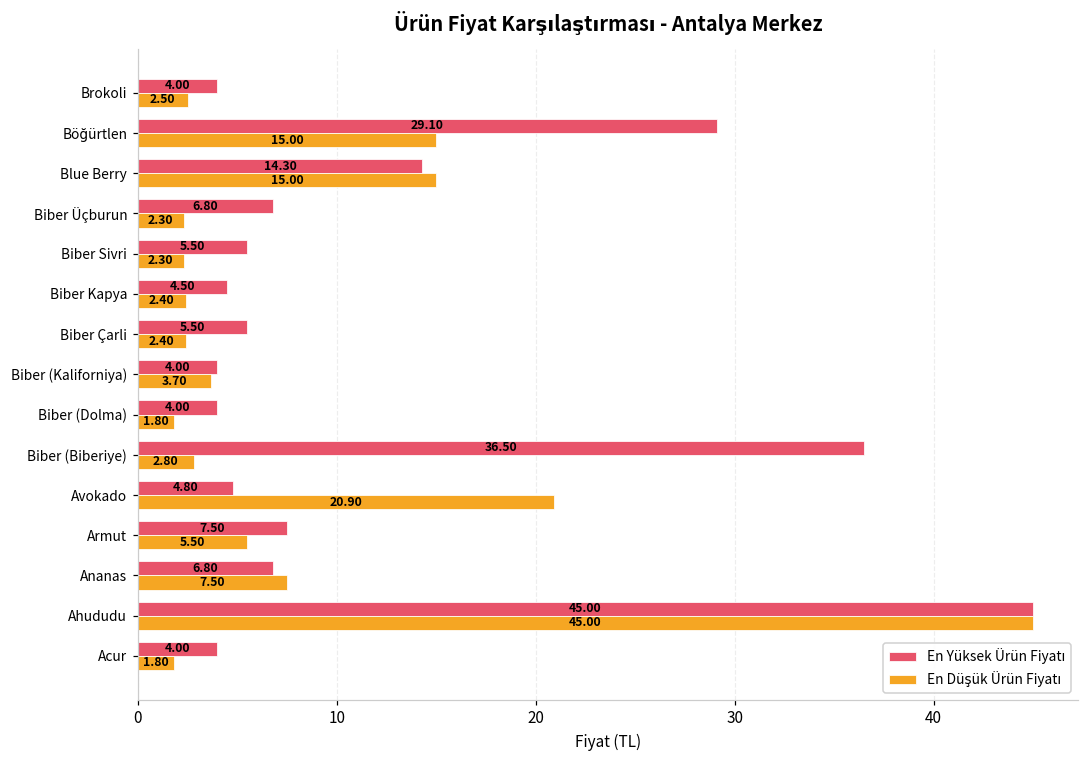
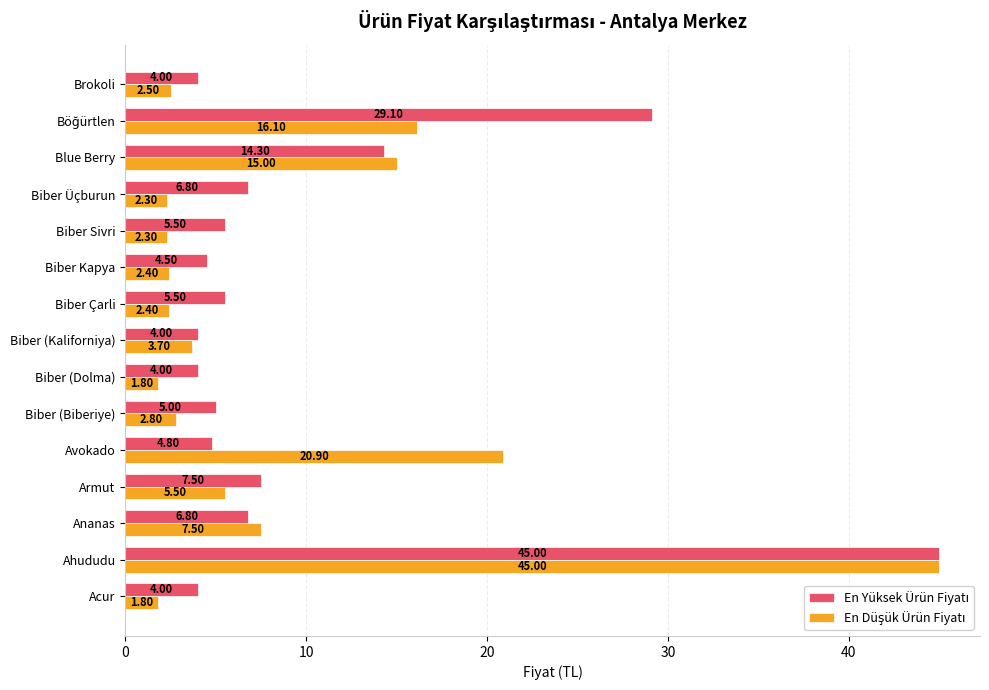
  {
    "En Yüksek Ürün Fiyatı": {
      "Brokoli": 4.00,
      "Böğürtlen": 29.10,
      "Blue Berry": 14.30,
      "Biber Üçburun": 6.80,
      "Biber Sivri": 5.50,
      "Biber Kapya": 4.50,
      "Biber Çarli": 5.50,
      "Biber (Kaliforniya)": 4.00,
      "Biber (Dolma)": 4.00,
-     "Biber (Biberiye)": 36.50,
+     "Biber (Biberiye)": 5.00,
      "Avokado": 4.80,
      "Armut": 7.50,
      "Ananas": 6.80,
      "Ahududu": 45.00,
      "Acur": 4.00
    },
    "En Düşük Ürün Fiyatı": {
      "Brokoli": 2.50,
-     "Böğürtlen": 15.00,
+     "Böğürtlen": 16.10,
      "Blue Berry": 15.00,
      "Biber Üçburun": 2.30,
      "Biber Sivri": 2.30,
      "Biber Kapya": 2.40,
      "Biber Çarli": 2.40,
      "Biber (Kaliforniya)": 3.70,
      "Biber (Dolma)": 1.80,
      "Biber (Biberiye)": 2.80,
      "Avokado": 20.90,
      "Armut": 5.50,
      "Ananas": 7.50,
      "Ahududu": 45.00,
      "Acur": 1.80
    }
  }
